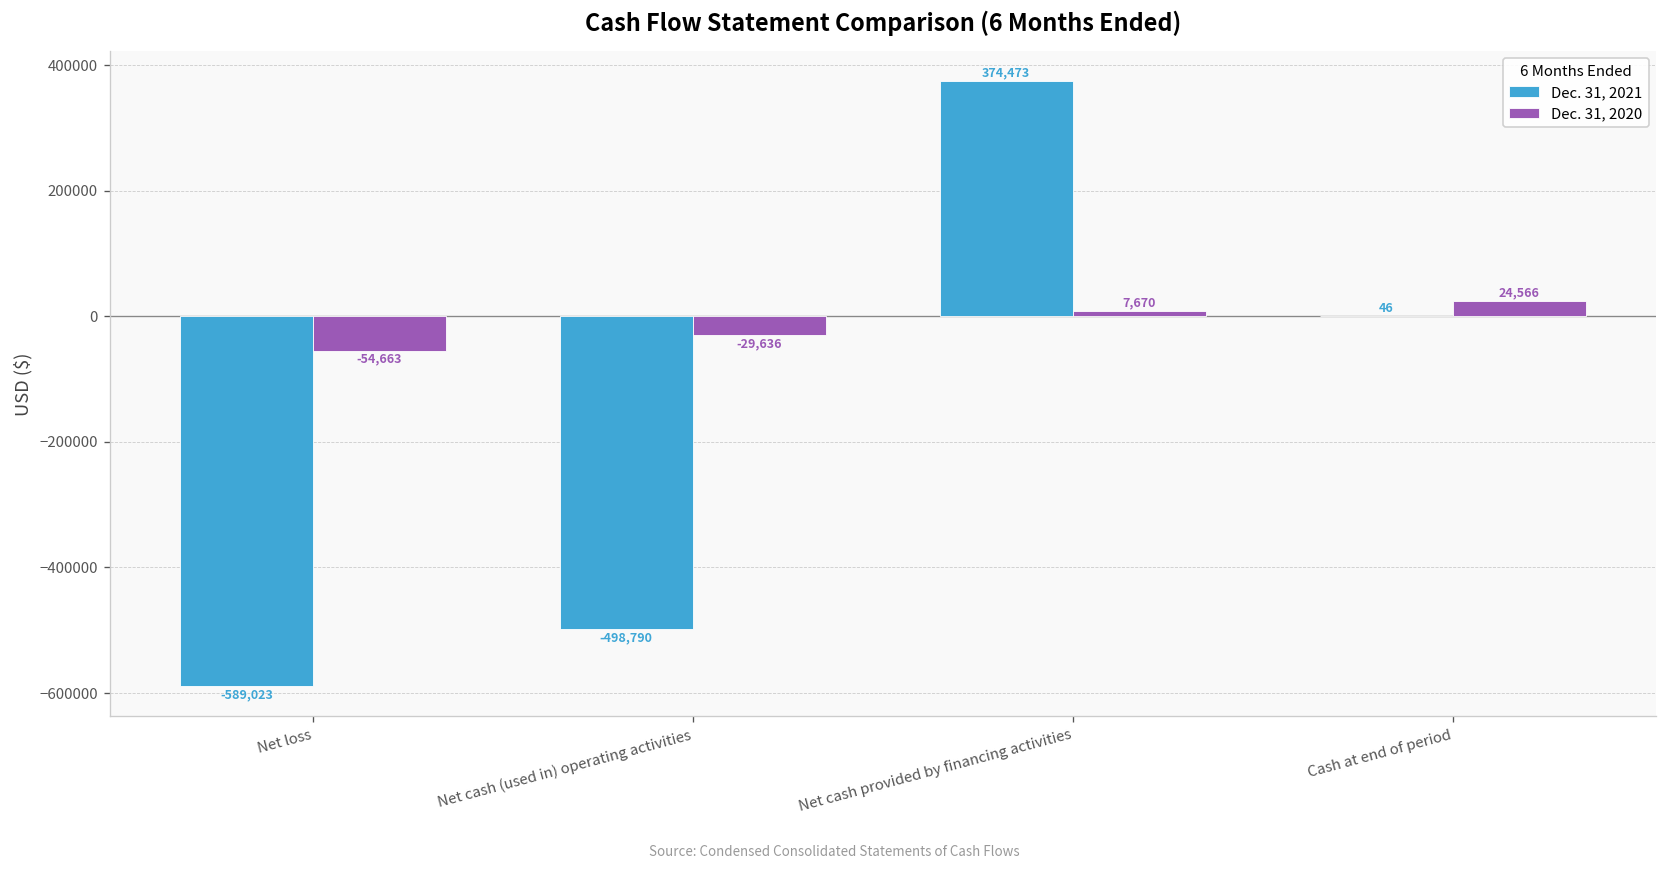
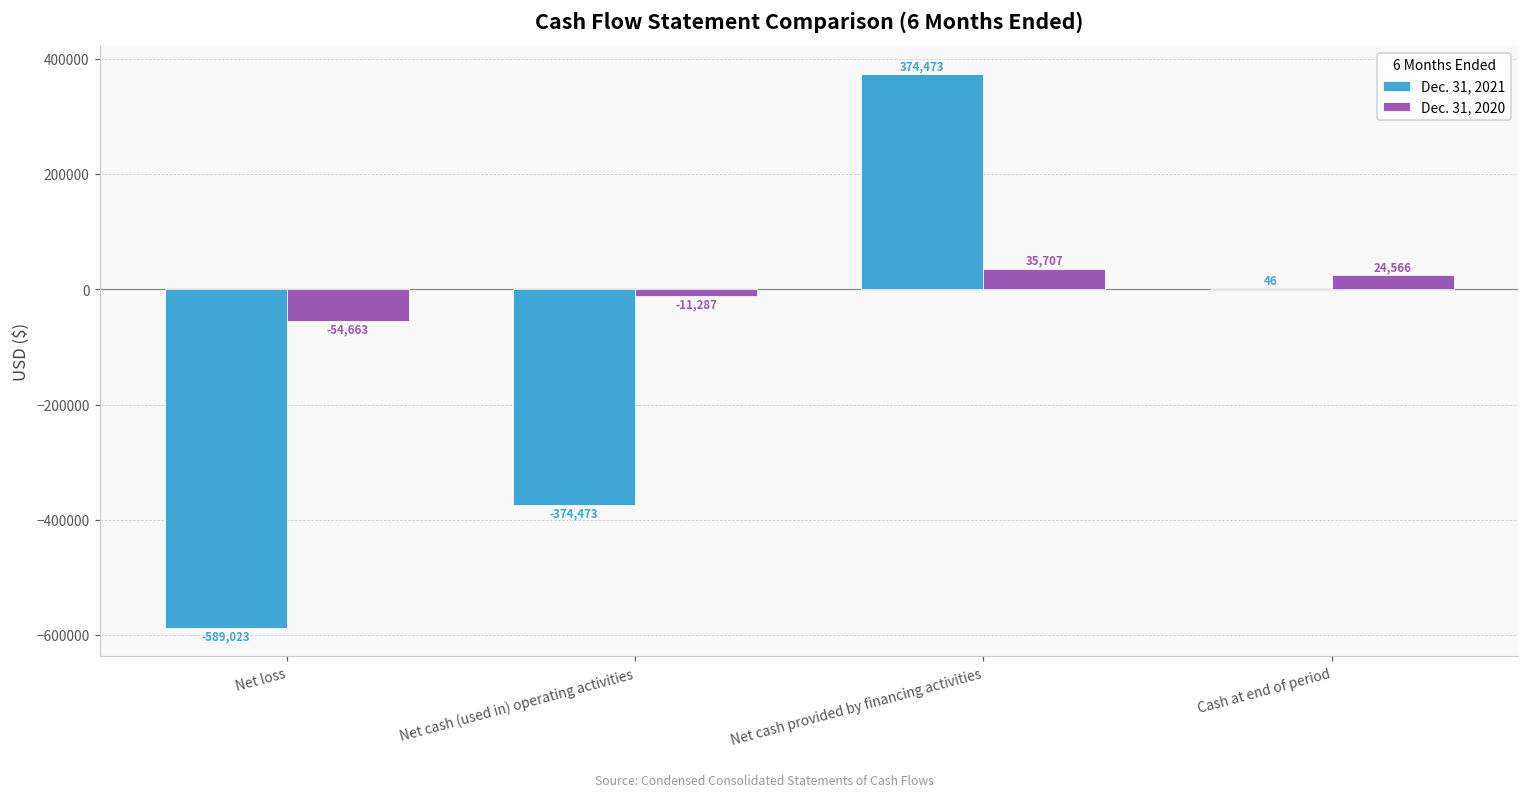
  {
    "Dec. 31, 2021": {
      "Net loss": "-589,023",
-     "Net cash (used in) operating activities": "-498,790",
+     "Net cash (used in) operating activities": "-374,473",
      "Net cash provided by financing activities": "374,473",
      "Cash at end of period": "46"
    },
    "Dec. 31, 2020": {
      "Net loss": "-54,663",
-     "Net cash (used in) operating activities": "-29,636",
-     "Net cash provided by financing activities": "7,670",
+     "Net cash (used in) operating activities": "-11,287",
+     "Net cash provided by financing activities": "35,707",
      "Cash at end of period": "24,566"
    }
  }
